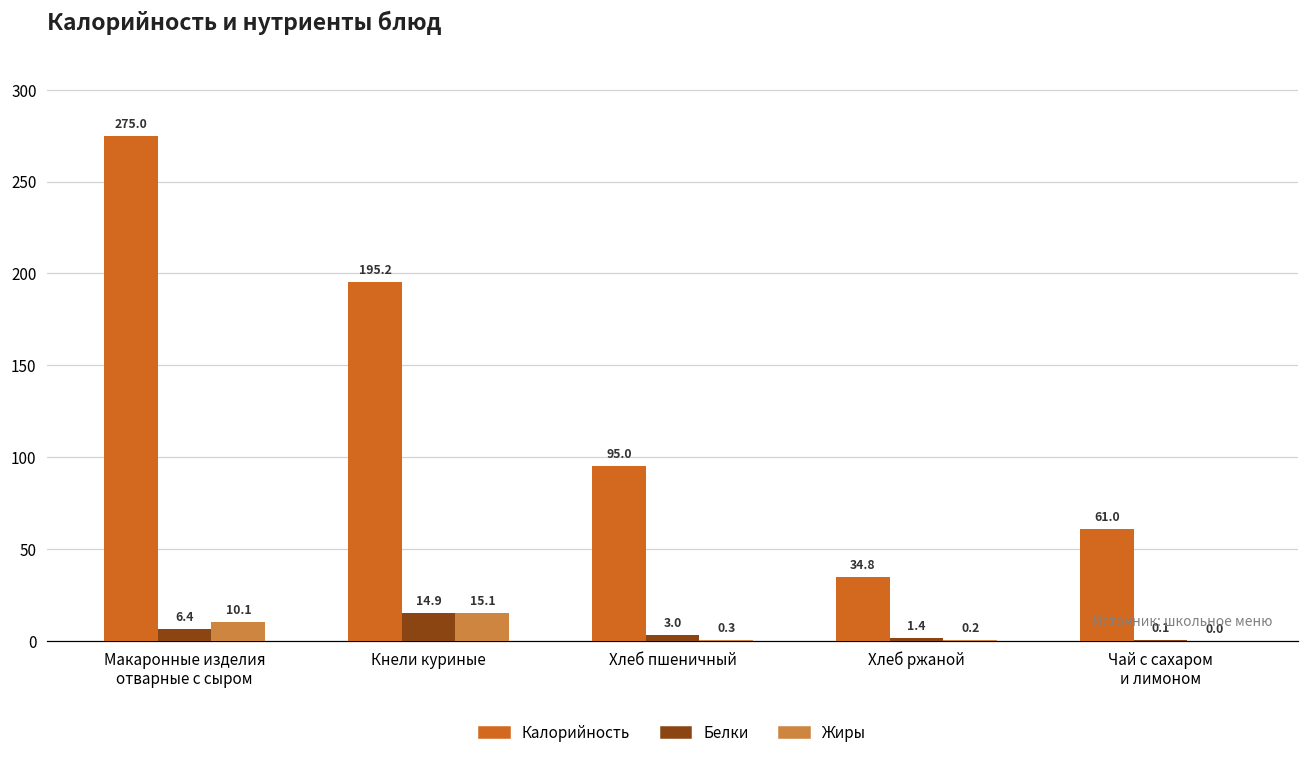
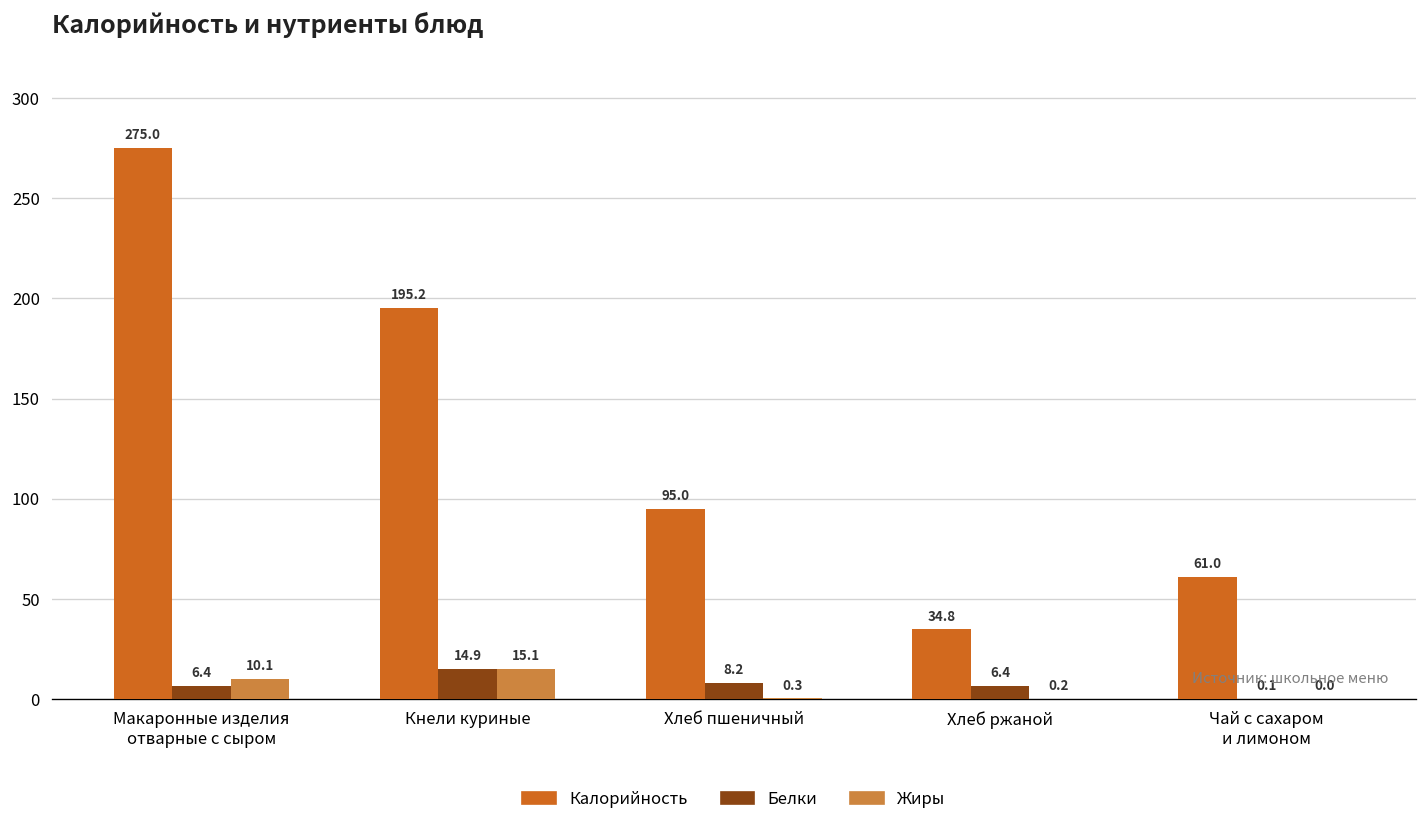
  {
    "Белки": {
      "Макаронные изделия отварные с сыром": 6.4,
      "Кнели куриные": 14.9,
-     "Хлеб пшеничный": 3.0,
-     "Хлеб ржаной": 1.4
+     "Хлеб пшеничный": 8.2,
+     "Хлеб ржаной": 6.4
    }
  }
